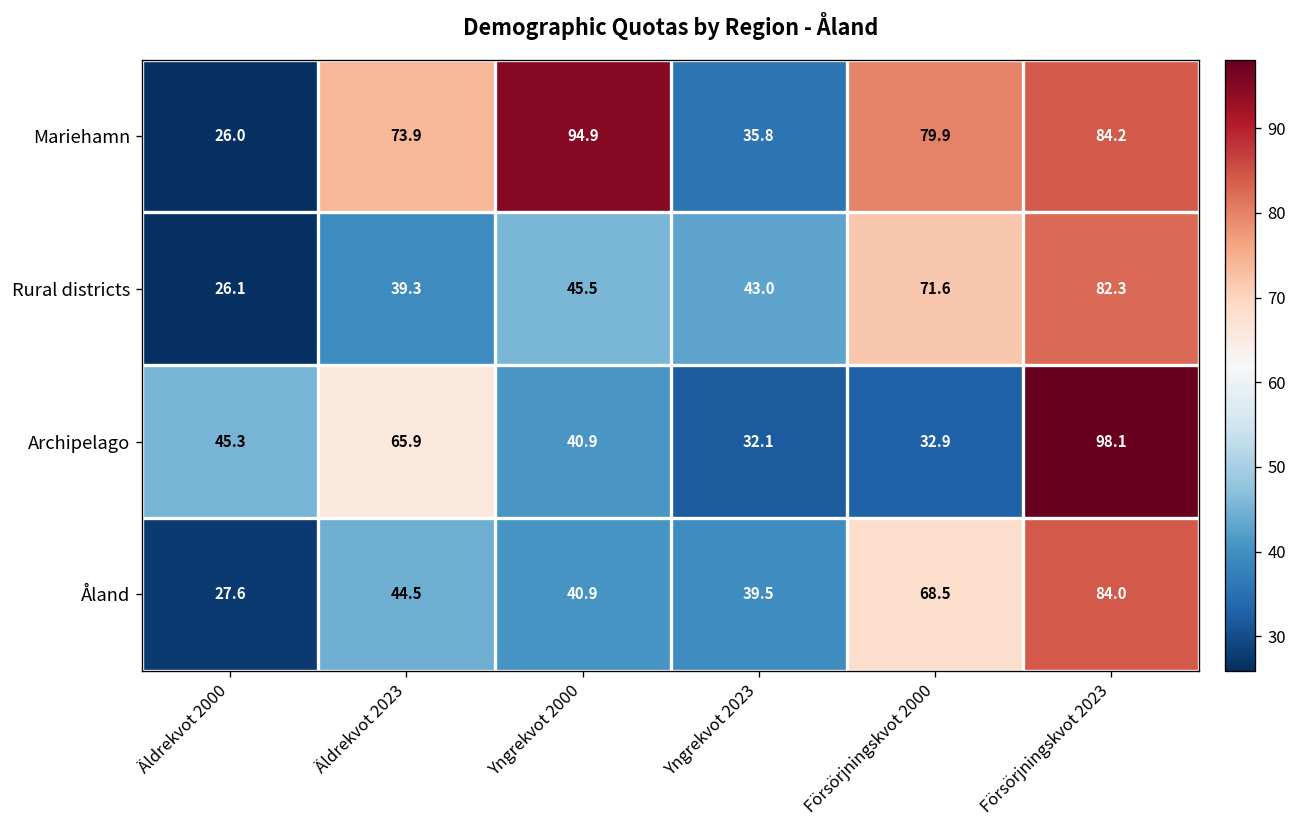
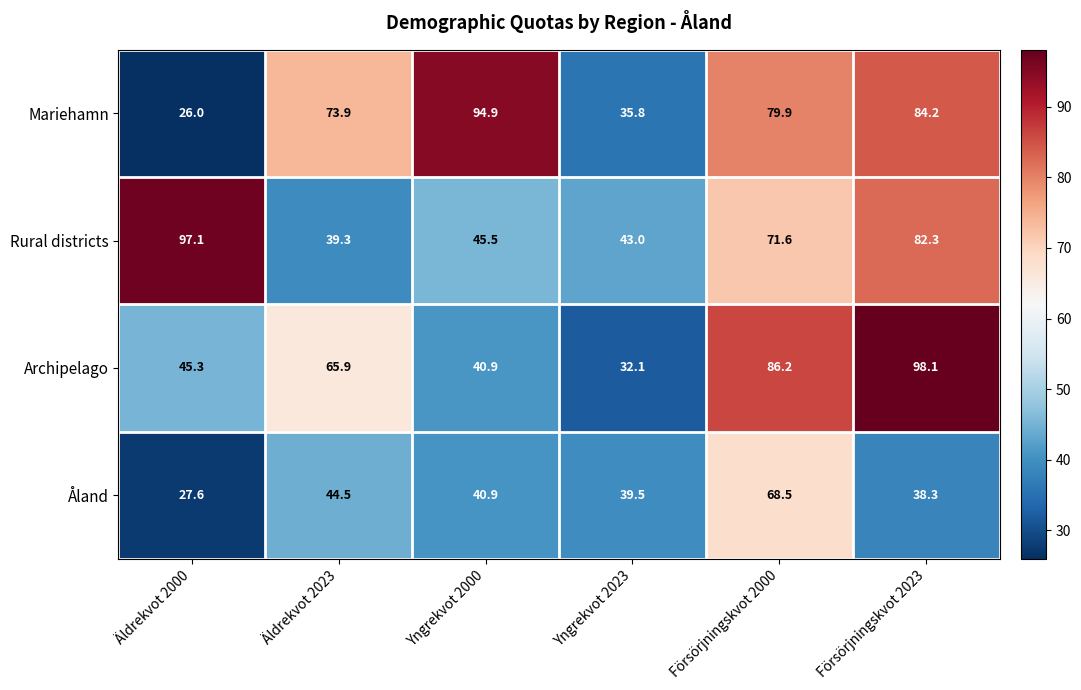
  {
    "Mariehamn": {
      "Äldrekvot 2000": 26.0,
      "Äldrekvot 2023": 73.9,
      "Yngrekvot 2000": 94.9,
      "Yngrekvot 2023": 35.8,
      "Försörjningskvot 2000": 79.9,
      "Försörjningskvot 2023": 84.2
    },
    "Rural districts": {
-     "Äldrekvot 2000": 26.1,
+     "Äldrekvot 2000": 97.1,
      "Äldrekvot 2023": 39.3,
      "Yngrekvot 2000": 45.5,
      "Yngrekvot 2023": 43.0,
      "Försörjningskvot 2000": 71.6,
      "Försörjningskvot 2023": 82.3
    },
    "Archipelago": {
      "Äldrekvot 2000": 45.3,
      "Äldrekvot 2023": 65.9,
      "Yngrekvot 2000": 40.9,
      "Yngrekvot 2023": 32.1,
-     "Försörjningskvot 2000": 32.9,
+     "Försörjningskvot 2000": 86.2,
      "Försörjningskvot 2023": 98.1
    },
    "Åland": {
      "Äldrekvot 2000": 27.6,
      "Äldrekvot 2023": 44.5,
      "Yngrekvot 2000": 40.9,
      "Yngrekvot 2023": 39.5,
      "Försörjningskvot 2000": 68.5,
-     "Försörjningskvot 2023": 84.0
+     "Försörjningskvot 2023": 38.3
    }
  }
